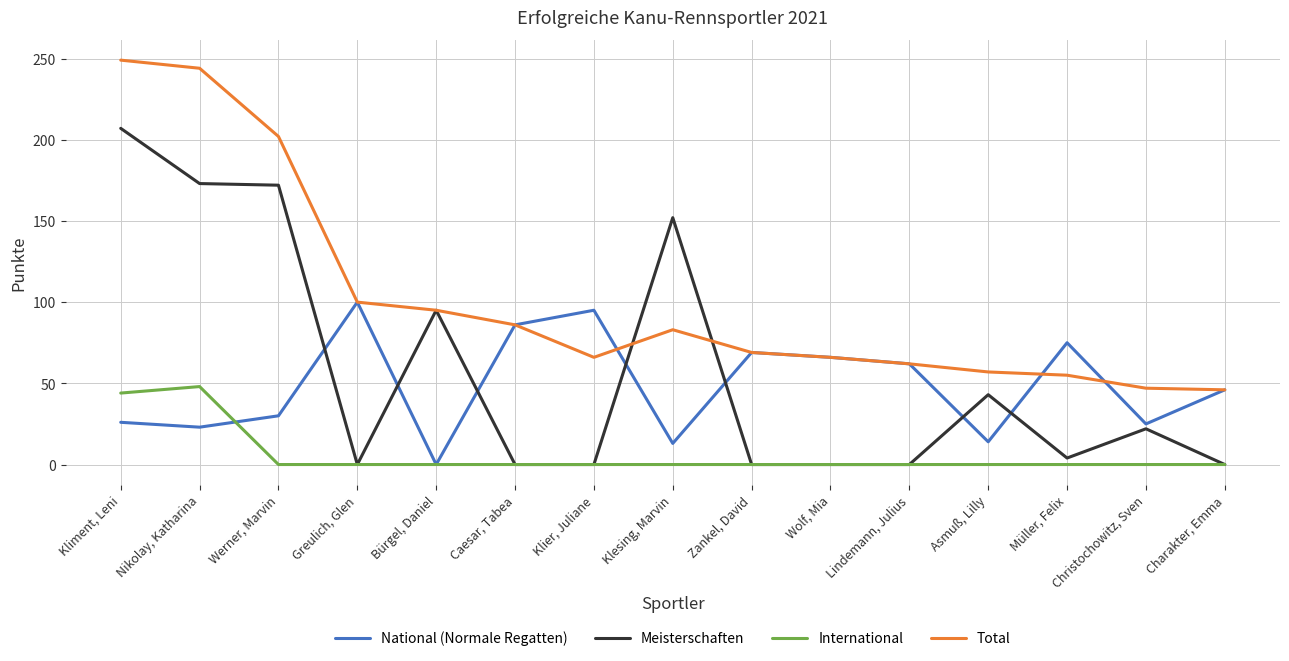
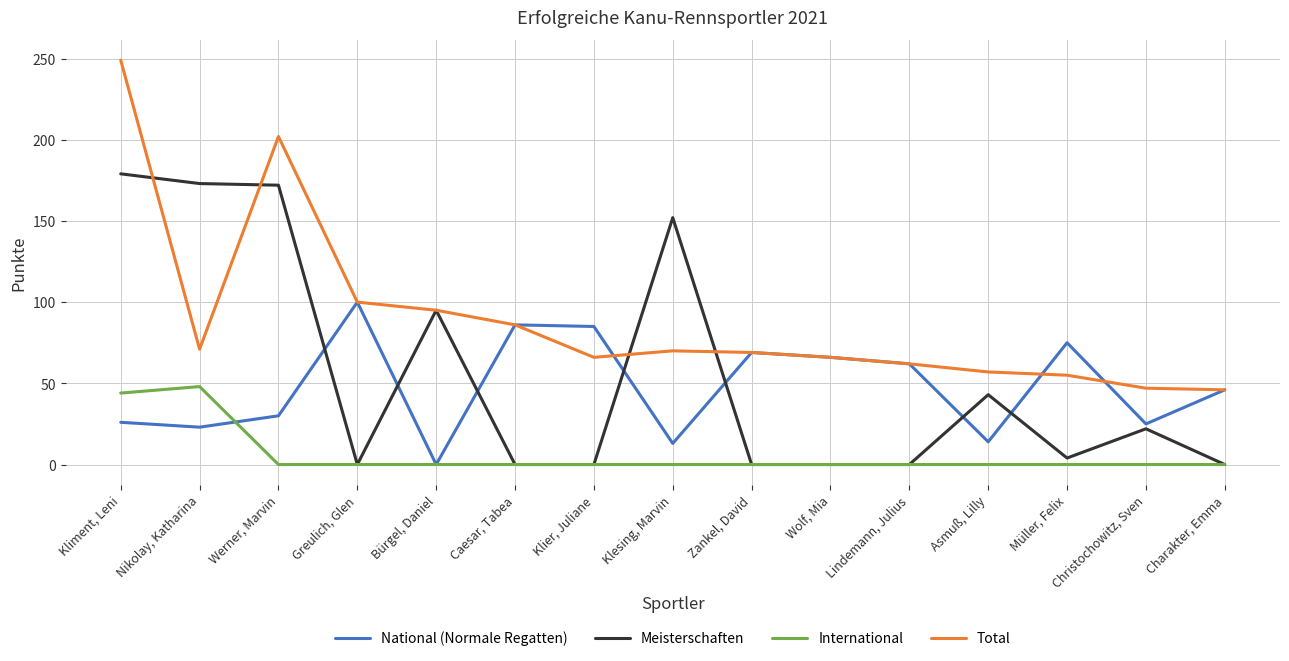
  {
    "National (Normale Regatten)": {
      "Kliment, Leni": 26,
      "Nikolay, Katharina": 23,
      "Werner, Marvin": 30,
-     "Klier, Juliane": 95,
+     "Klier, Juliane": 85,
      "Klesing, Marvin": 13,
      "Asmuß, Lilly": 14,
      "Müller, Felix": 75,
      "Christochowitz, Sven": 25
    },
    "Meisterschaften": {
-     "Kliment, Leni": 207,
+     "Kliment, Leni": 179,
      "Nikolay, Katharina": 173,
      "Werner, Marvin": 172,
      "Klesing, Marvin": 152,
      "Asmuß, Lilly": 43,
      "Müller, Felix": 4,
      "Christochowitz, Sven": 22
    },
    "International": {
      "Kliment, Leni": 44,
      "Nikolay, Katharina": 48,
      "Werner, Marvin": 0,
      "Klesing, Marvin": 0,
      "Asmuß, Lilly": 0,
      "Müller, Felix": 0,
      "Christochowitz, Sven": 0
    },
    "Total": {
      "Kliment, Leni": 249,
-     "Nikolay, Katharina": 244,
+     "Nikolay, Katharina": 71,
      "Werner, Marvin": 202,
      "Klier, Juliane": 66,
-     "Klesing, Marvin": 83,
+     "Klesing, Marvin": 70,
      "Asmuß, Lilly": 57,
      "Müller, Felix": 55,
      "Christochowitz, Sven": 47
    }
  }
